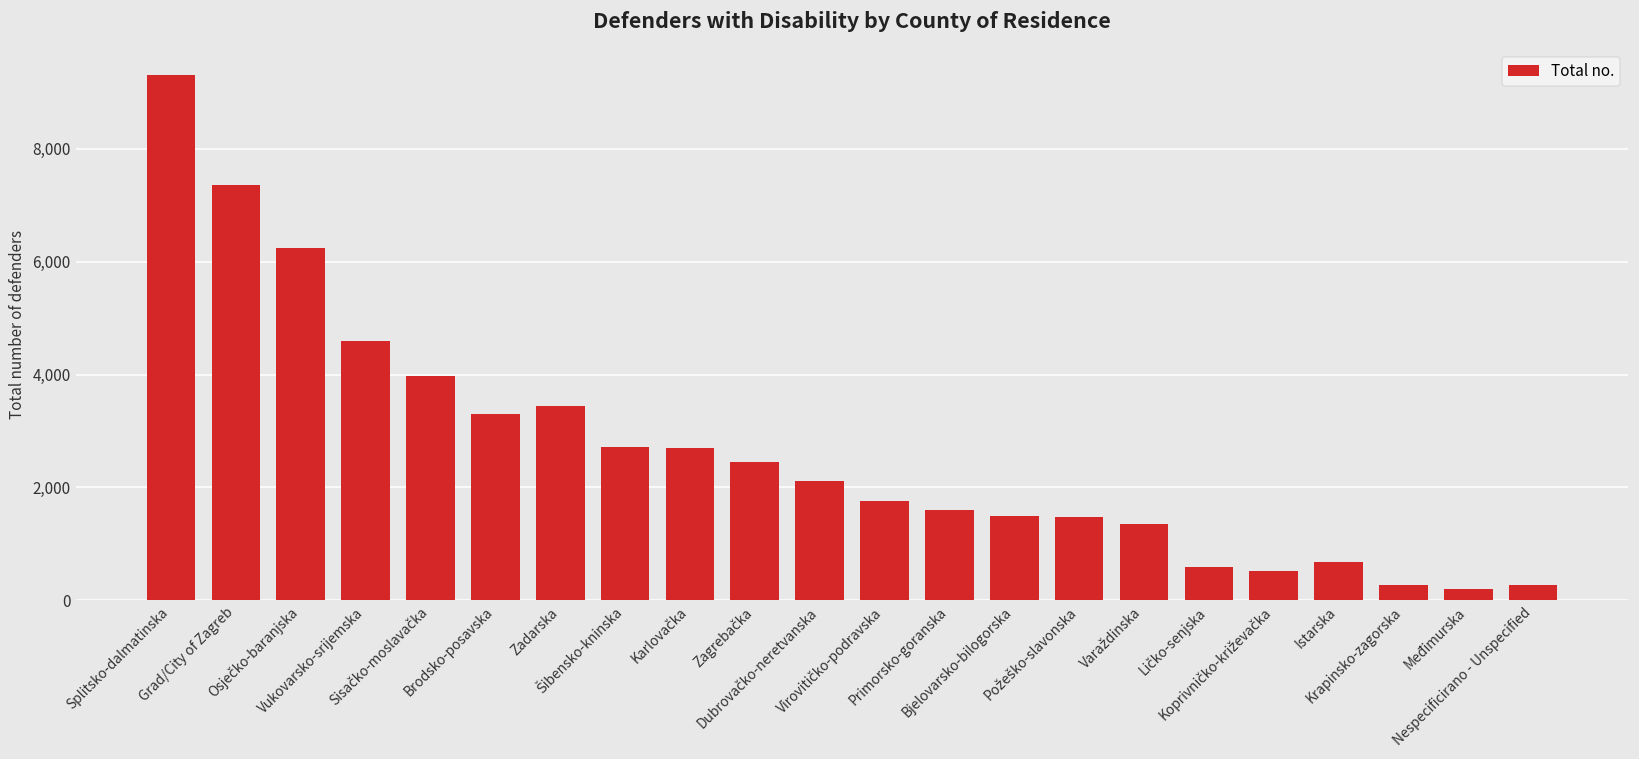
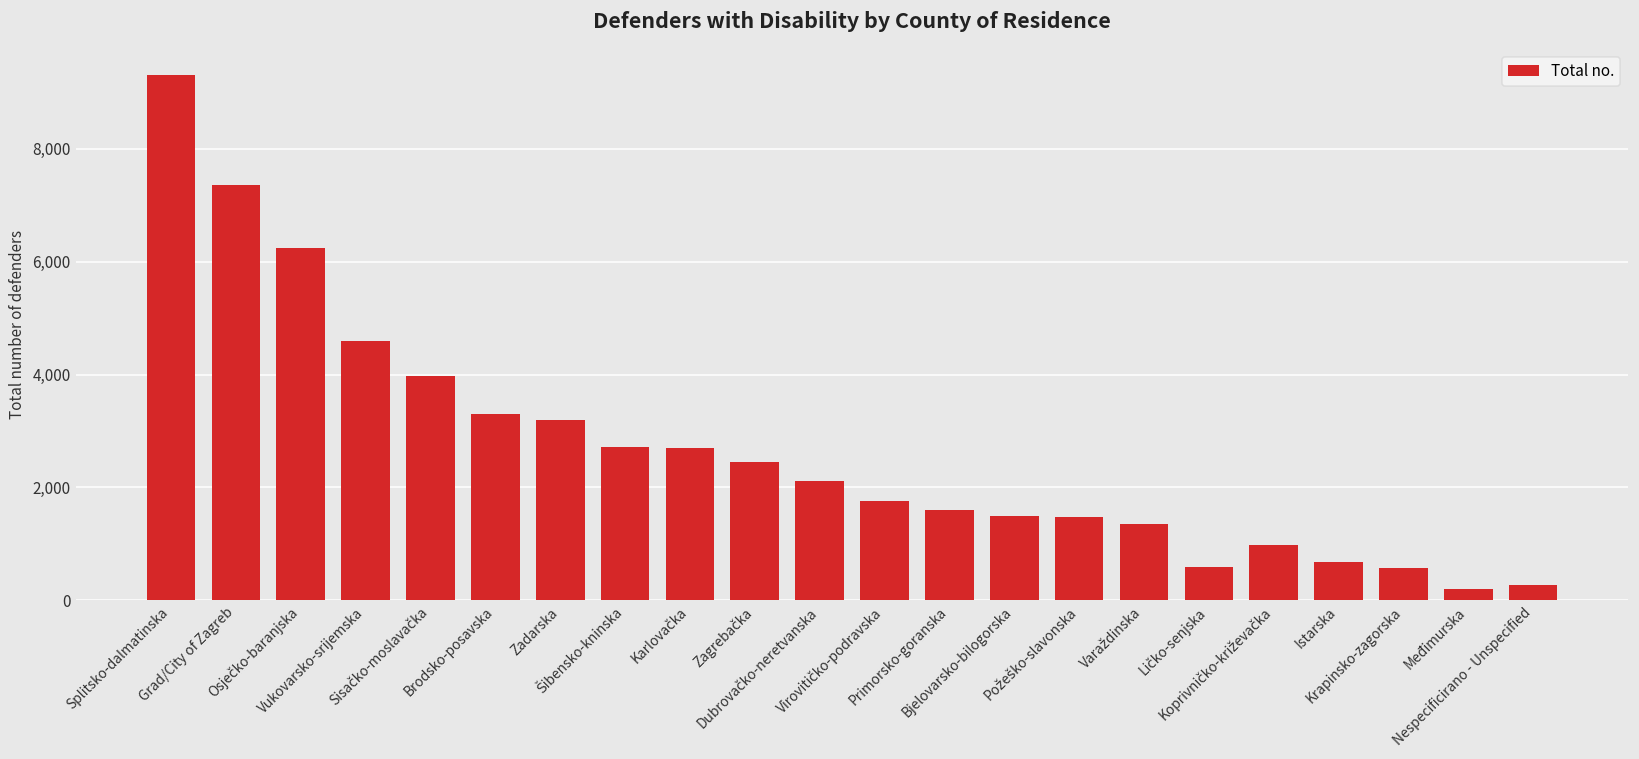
  {
    "Splitsko-dalmatinska": "9,300",
    "Grad/City of Zagreb": "7,400",
    "Osječko-baranjska": "6,200",
    "Vukovarsko-srijemska": "4,600",
    "Sisačko-moslavačka": "4,000",
    "Brodsko-posavska": "3,300",
-   "Zadarska": "3,400",
+   "Zadarska": "3,200",
    "Šibensko-kninska": "2,700",
    "Karlovačka": "2,700",
    "Zagrebačka": "2,500",
    "Dubrovačko-neretvanska": "2,100",
    "Virovitičko-podravska": "1,800",
    "Primorsko-goranska": "1,600",
    "Bjelovarsko-bilogorska": "1,500",
    "Požeško-slavonska": "1,500",
    "Varaždinska": "1,400",
    "Ličko-senjska": "600",
-   "Koprivničko-križevačka": "500",
+   "Koprivničko-križevačka": "1,000",
    "Istarska": "700",
-   "Krapinsko-zagorska": "300",
+   "Krapinsko-zagorska": "600",
    "Međimurska": "200",
    "Nespecificirano - Unspecified": "300"
  }
